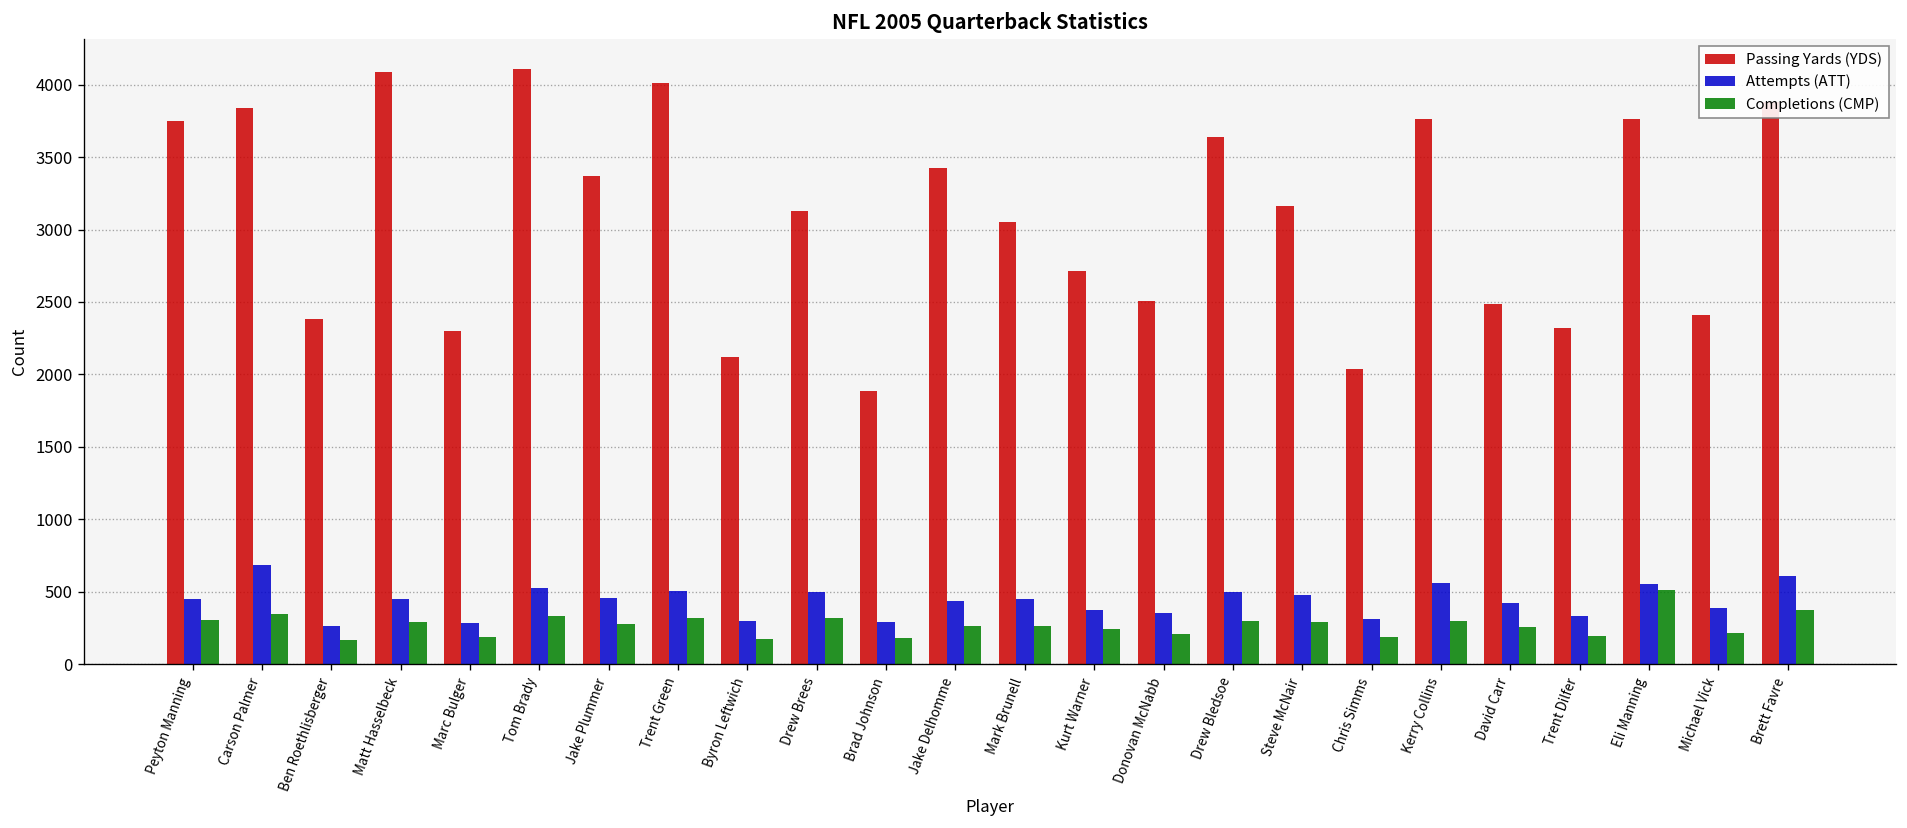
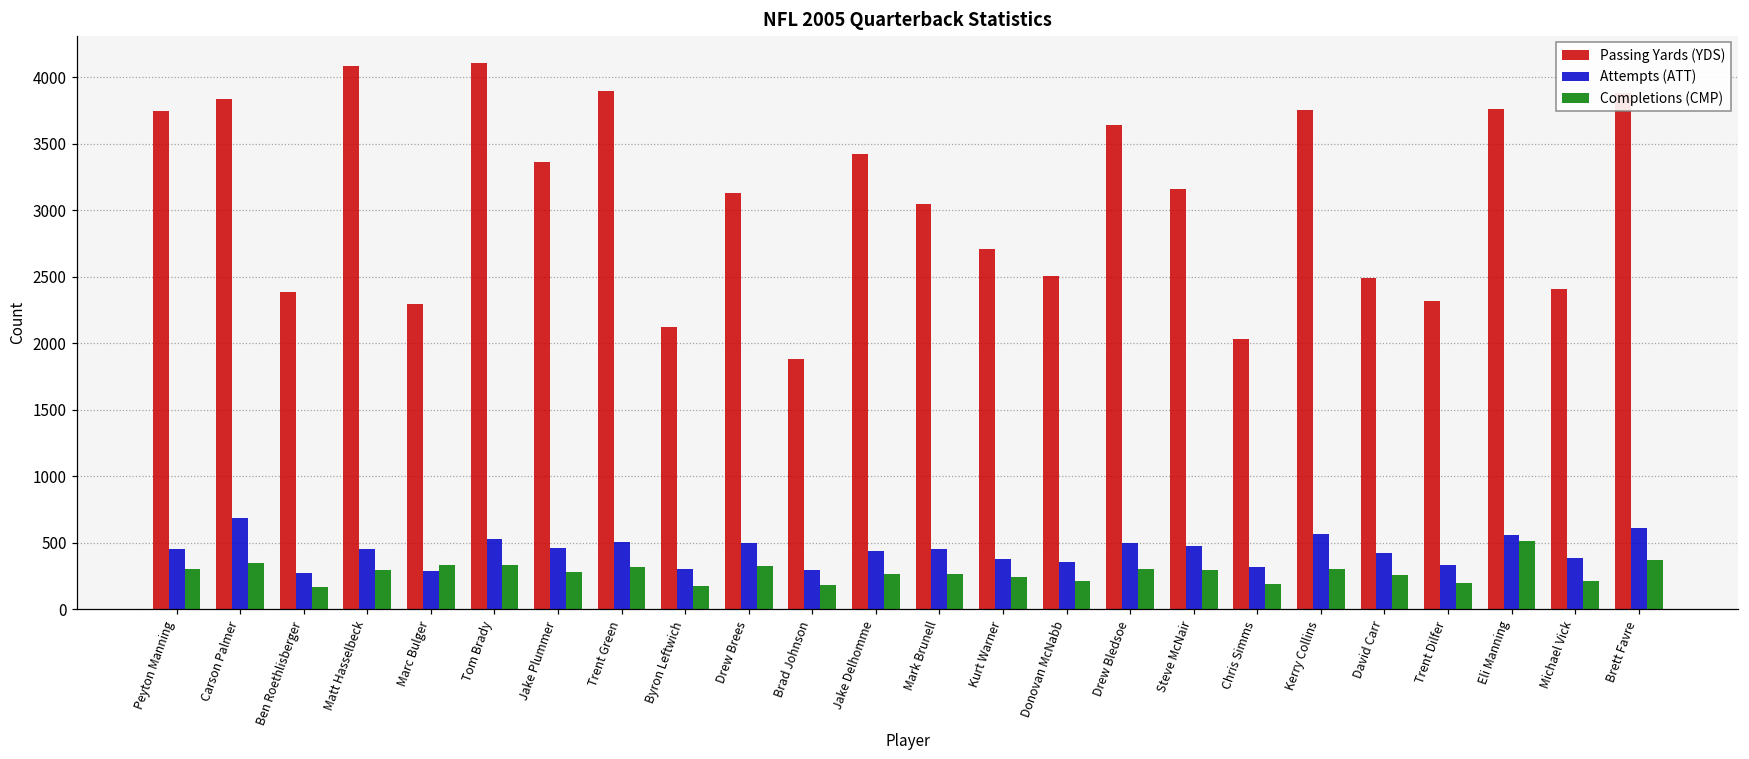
  {
    "Passing Yards (YDS)": {
      "Peyton Manning": 3750,
      "Carson Palmer": 3840,
      "Ben Roethlisberger": 2390,
      "Matt Hasselbeck": 4090,
      "Marc Bulger": 2300,
      "Tom Brady": 4110,
      "Jake Plummer": 3370,
-     "Trent Green": 4010,
+     "Trent Green": 3900,
      "Byron Leftwich": 2120,
      "Drew Brees": 3130,
      "Brad Johnson": 1890,
      "Jake Delhomme": 3420,
      "Mark Brunell": 3050,
      "Kurt Warner": 2710,
      "Donovan McNabb": 2510,
      "Drew Bledsoe": 3640,
      "Steve McNair": 3160,
      "Chris Simms": 2040,
      "Kerry Collins": 3760,
      "David Carr": 2490,
      "Trent Dilfer": 2320,
      "Eli Manning": 3760,
      "Michael Vick": 2410
    },
    "Attempts (ATT)": {
      "Peyton Manning": 450,
      "Carson Palmer": 690,
      "Ben Roethlisberger": 270,
      "Matt Hasselbeck": 450,
      "Marc Bulger": 290,
      "Tom Brady": 530,
      "Jake Plummer": 460,
      "Trent Green": 510,
      "Byron Leftwich": 300,
      "Drew Brees": 500,
      "Brad Johnson": 290,
      "Jake Delhomme": 440,
      "Mark Brunell": 450,
      "Kurt Warner": 380,
      "Donovan McNabb": 360,
      "Drew Bledsoe": 500,
      "Steve McNair": 480,
      "Chris Simms": 310,
      "Kerry Collins": 570,
      "David Carr": 420,
      "Trent Dilfer": 330,
      "Eli Manning": 560,
      "Michael Vick": 390,
      "Brett Favre": 610
    },
    "Completions (CMP)": {
      "Peyton Manning": 310,
      "Carson Palmer": 350,
      "Ben Roethlisberger": 170,
      "Matt Hasselbeck": 290,
-     "Marc Bulger": 190,
+     "Marc Bulger": 330,
      "Tom Brady": 330,
      "Jake Plummer": 280,
      "Trent Green": 320,
      "Byron Leftwich": 180,
      "Drew Brees": 320,
      "Brad Johnson": 180,
      "Jake Delhomme": 260,
      "Mark Brunell": 260,
      "Kurt Warner": 240,
      "Donovan McNabb": 210,
      "Drew Bledsoe": 300,
      "Steve McNair": 290,
      "Chris Simms": 190,
      "Kerry Collins": 300,
      "David Carr": 260,
      "Trent Dilfer": 200,
      "Eli Manning": 510,
      "Michael Vick": 210,
      "Brett Favre": 370
    }
  }
